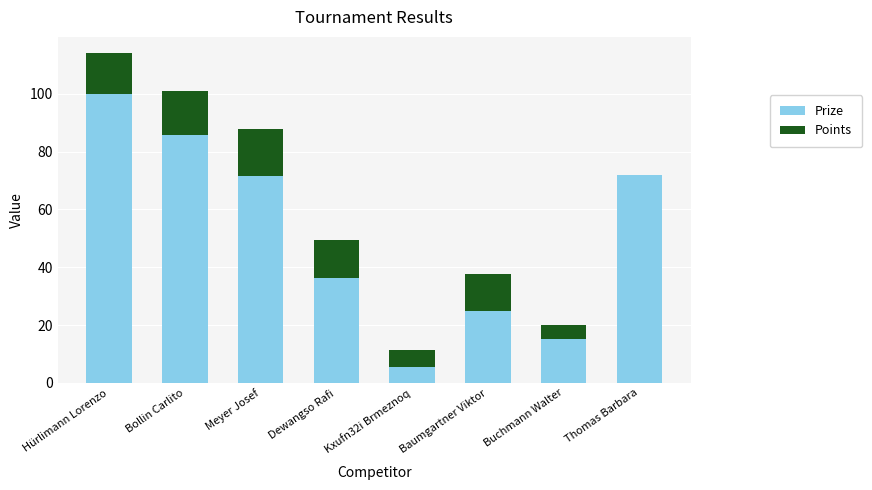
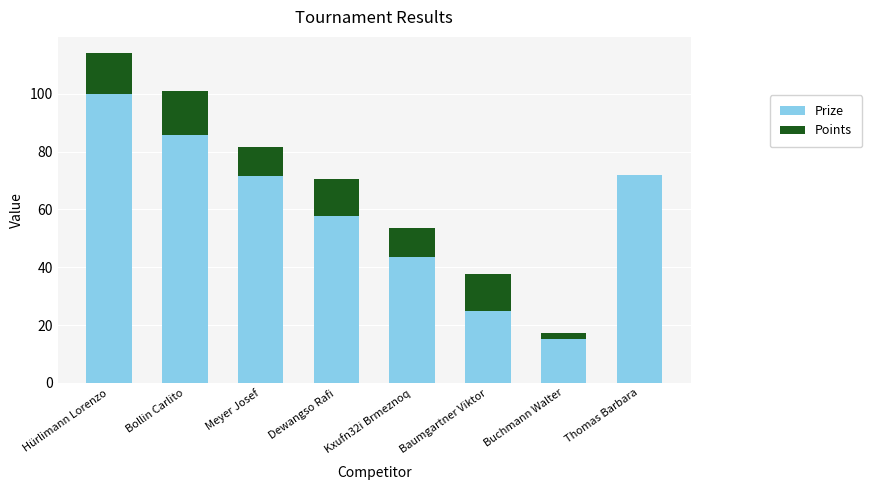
  {
    "Prize": {
      "Hürlimann Lorenzo": 100,
      "Bollin Carlito": 86,
      "Meyer Josef": 72,
-     "Dewangso Rafi": 36,
-     "Kxufn32i Brmeznoq": 5,
+     "Dewangso Rafi": 58,
+     "Kxufn32i Brmeznoq": 43,
      "Baumgartner Viktor": 25,
      "Buchmann Walter": 15,
      "Thomas Barbara": 72
    },
    "Points": {
      "Hürlimann Lorenzo": 14,
      "Bollin Carlito": 15,
-     "Meyer Josef": 16,
+     "Meyer Josef": 10,
      "Dewangso Rafi": 13,
-     "Kxufn32i Brmeznoq": 6,
+     "Kxufn32i Brmeznoq": 10,
      "Baumgartner Viktor": 13,
-     "Buchmann Walter": 5,
+     "Buchmann Walter": 2,
      "Thomas Barbara": 0
    }
  }
